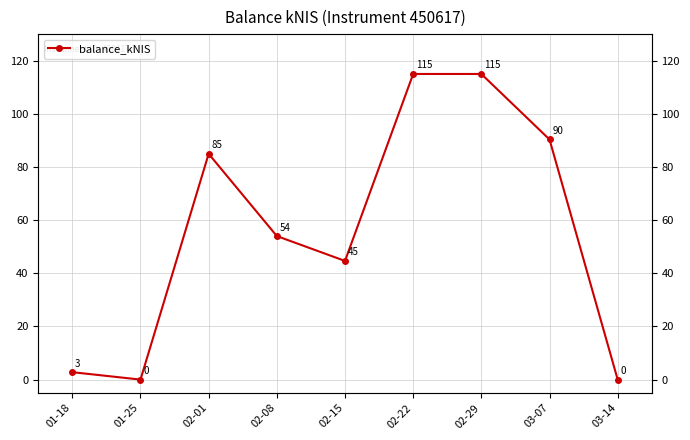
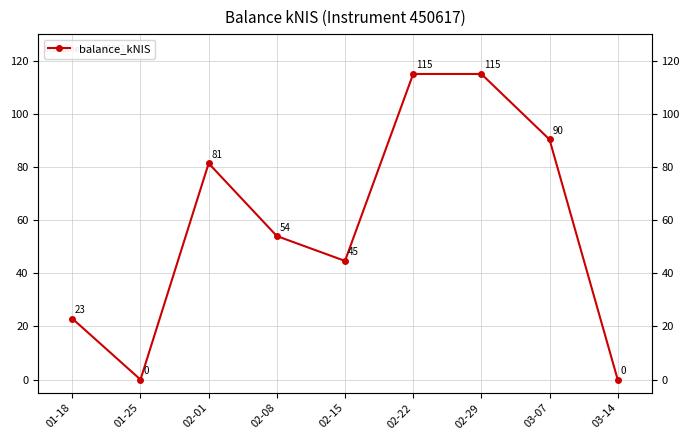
  {
-   "01-18": 3,
+   "01-18": 23,
    "01-25": 0,
-   "02-01": 85,
+   "02-01": 81,
    "02-08": 54,
    "02-15": 45,
    "02-22": 115,
    "02-29": 115,
    "03-07": 90,
    "03-14": 0
  }
